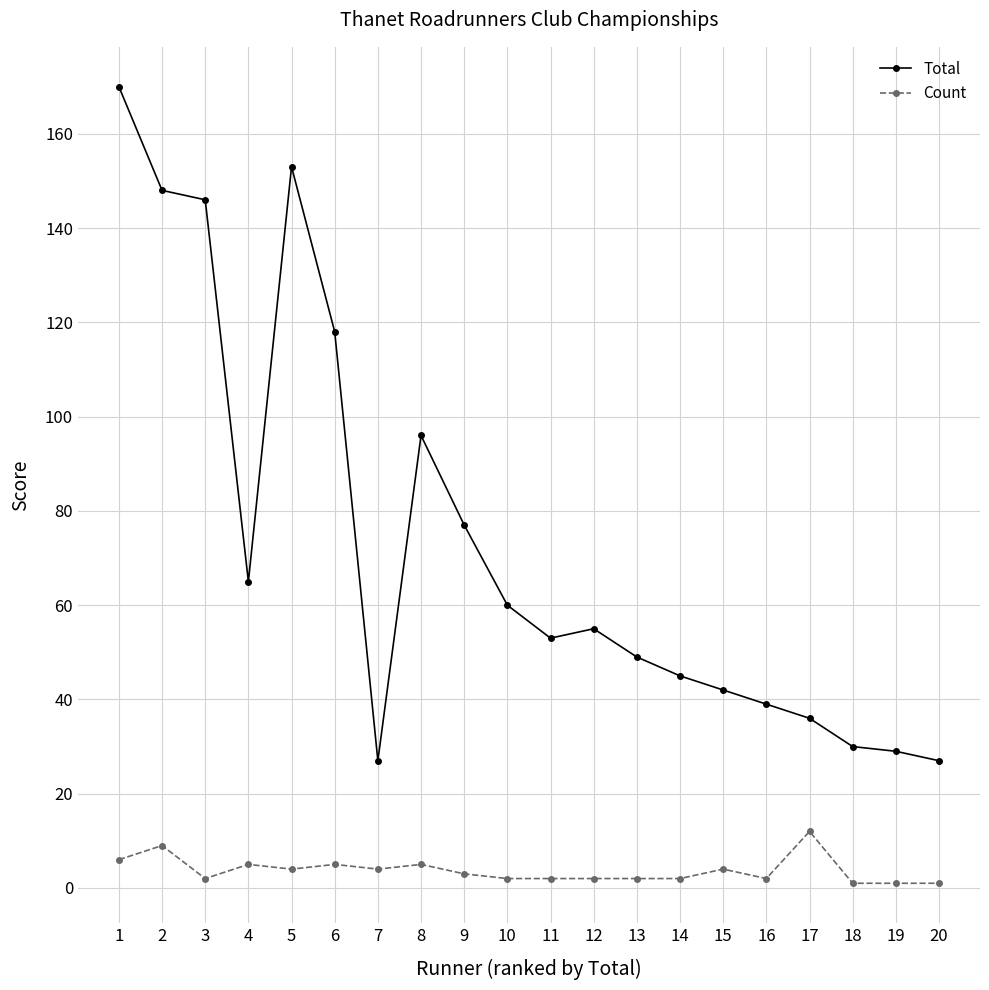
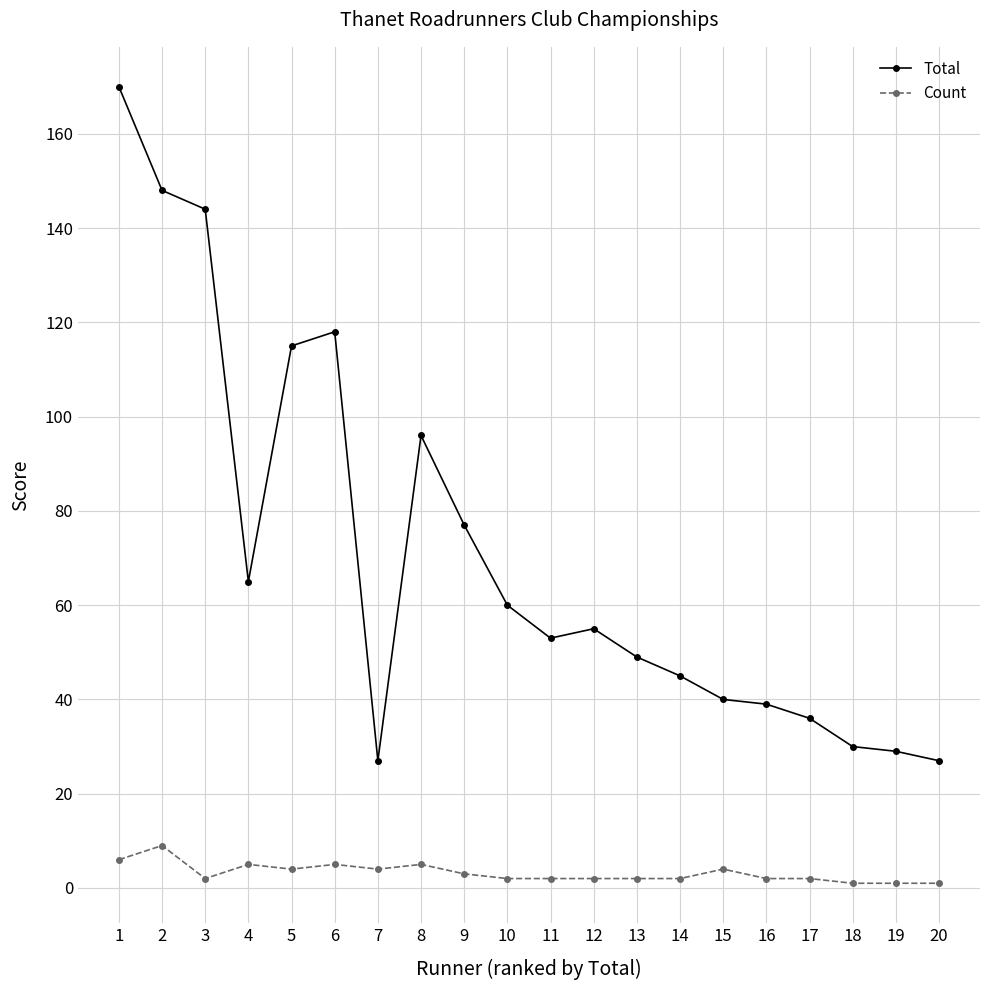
  {
    "Total": {
      "1": 170,
      "2": 148,
-     "3": 146,
+     "3": 144,
      "4": 65,
-     "5": 153,
+     "5": 115,
      "6": 118,
      "7": 27,
      "8": 96,
      "9": 77,
      "10": 60,
      "11": 53,
      "12": 55,
      "13": 49,
      "14": 45,
-     "15": 42,
+     "15": 40,
      "16": 39,
      "17": 36,
      "18": 30,
      "19": 29,
      "20": 27
    },
    "Count": {
      "1": 6,
      "2": 9,
      "3": 2,
      "4": 5,
      "5": 4,
      "6": 5,
      "7": 4,
      "8": 5,
      "9": 3,
      "10": 2,
      "11": 2,
      "12": 2,
      "13": 2,
      "14": 2,
      "15": 4,
      "16": 2,
-     "17": 12,
+     "17": 2,
      "18": 1,
      "19": 1,
      "20": 1
    }
  }
